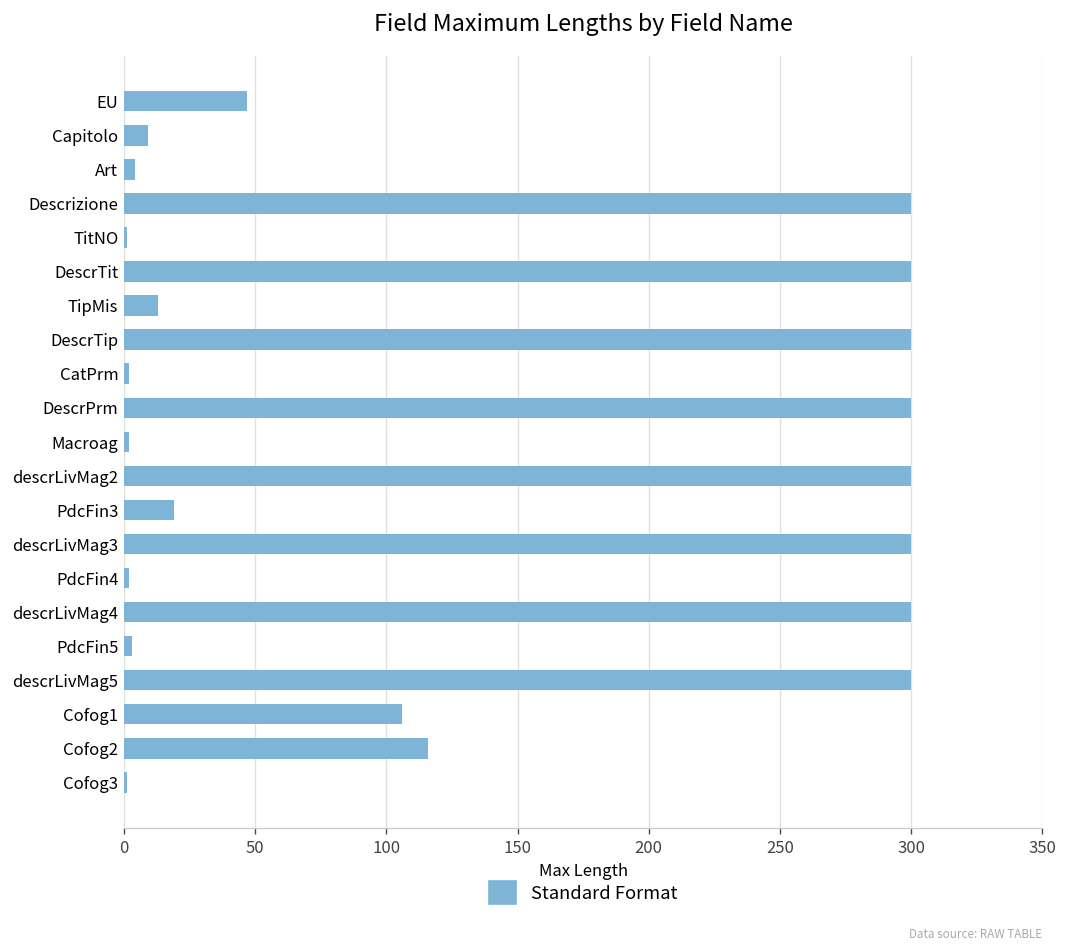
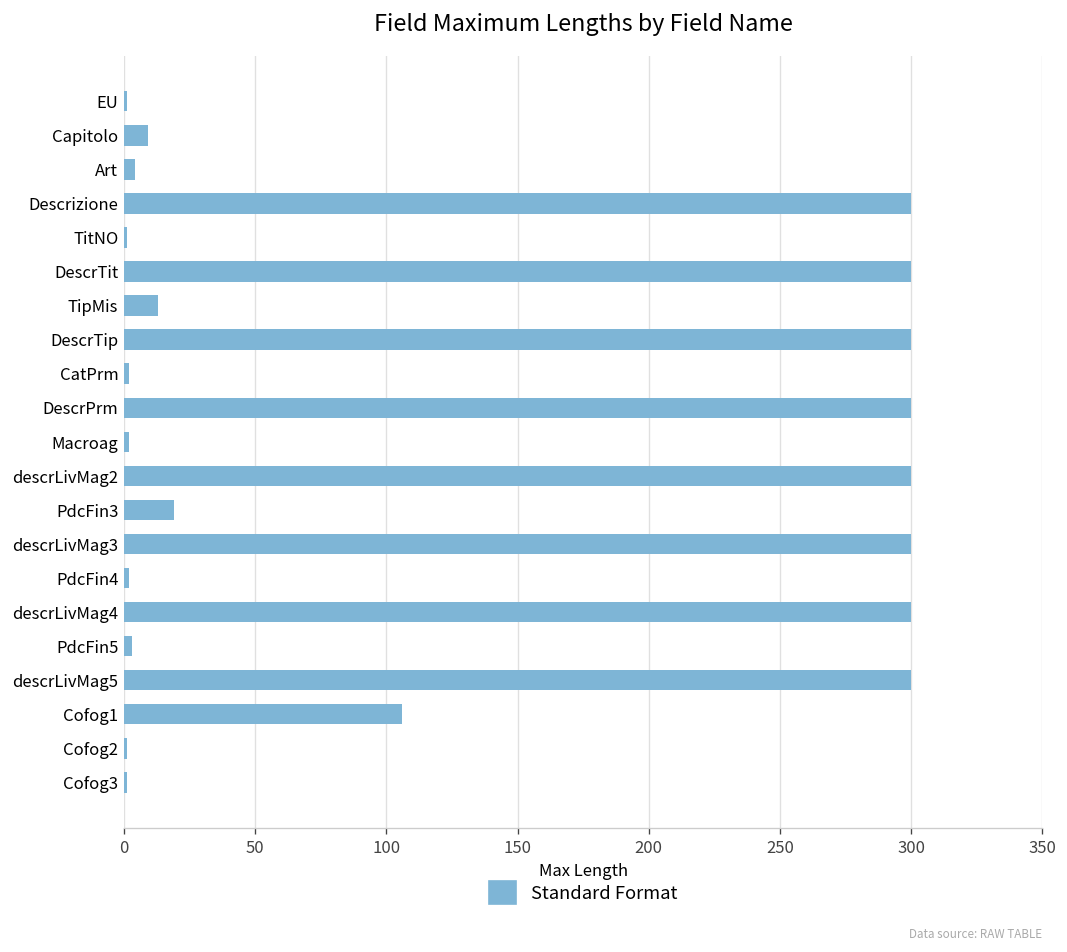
  {
-   "EU": 47,
+   "EU": 1,
    "Capitolo": 9,
    "Art": 4,
    "Descrizione": 300,
    "DescrTit": 300,
    "TipMis": 13,
    "DescrTip": 300,
    "CatPrm": 2,
    "DescrPrm": 300,
    "Macroag": 2,
    "descrLivMag2": 300,
    "PdcFin3": 19,
    "descrLivMag3": 300,
    "PdcFin4": 2,
    "descrLivMag4": 300,
    "PdcFin5": 3,
    "descrLivMag5": 300,
    "Cofog1": 106,
-   "Cofog2": 116
+   "Cofog2": 1
  }
